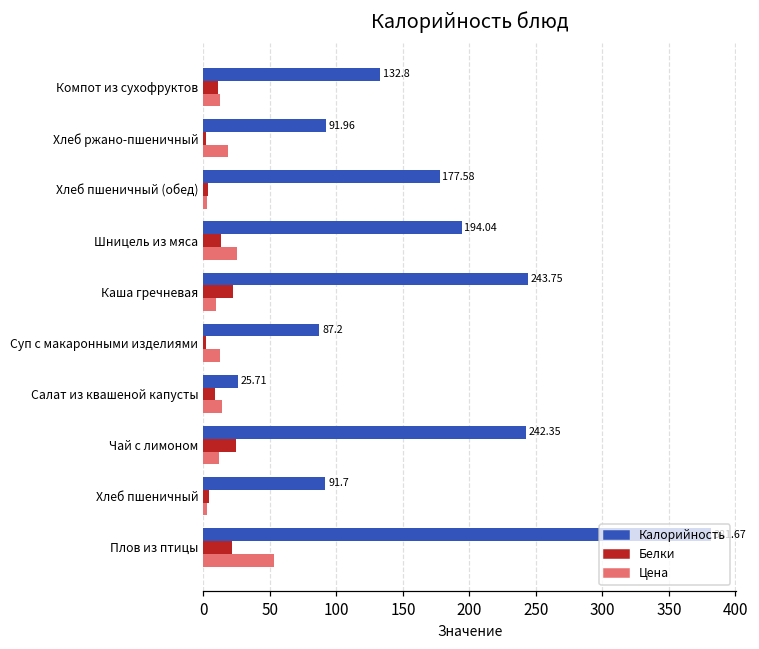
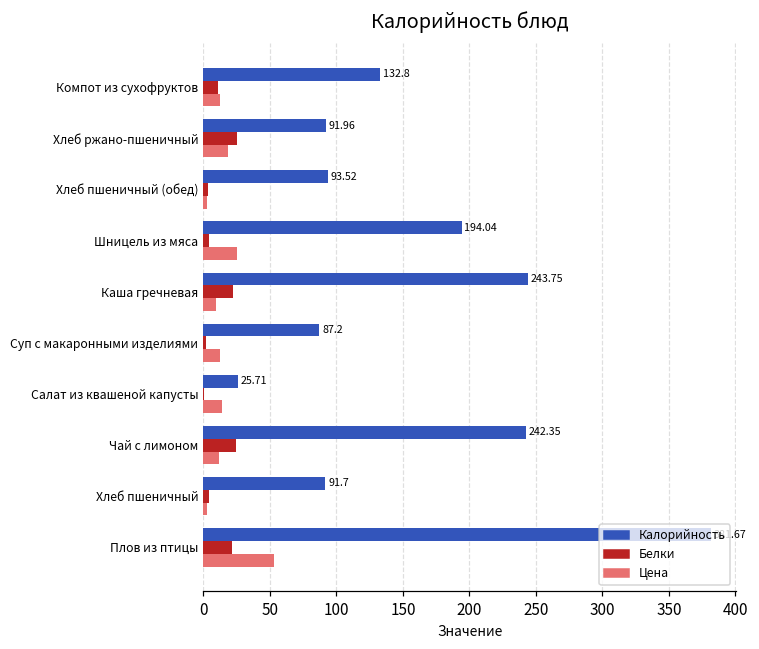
  {
    "Калорийность": {
      "Компот из сухофруктов": 132.8,
      "Хлеб ржано-пшеничный": 91.96,
-     "Хлеб пшеничный (обед)": 177.58,
+     "Хлеб пшеничный (обед)": 93.52,
      "Шницель из мяса": 194.04,
      "Каша гречневая": 243.75,
      "Суп с макаронными изделиями": 87.2,
      "Салат из квашеной капусты": 25.71,
      "Чай с лимоном": 242.35,
      "Хлеб пшеничный": 91.7
    },
    "Белки": {
      "Компот из сухофруктов": 11,
-     "Хлеб ржано-пшеничный": 2,
+     "Хлеб ржано-пшеничный": 25,
      "Хлеб пшеничный (обед)": 3,
-     "Шницель из мяса": 14,
+     "Шницель из мяса": 4,
      "Каша гречневая": 22,
-     "Салат из квашеной капусты": 9,
+     "Салат из квашеной капусты": 1,
      "Чай с лимоном": 25,
      "Хлеб пшеничный": 4,
      "Плов из птицы": 21
    },
    "Цена": {
      "Компот из сухофруктов": 13,
      "Хлеб ржано-пшеничный": 18,
      "Хлеб пшеничный (обед)": 3,
      "Шницель из мяса": 25,
      "Каша гречневая": 9,
      "Суп с макаронными изделиями": 13,
      "Салат из квашеной капусты": 14,
      "Чай с лимоном": 12,
      "Хлеб пшеничный": 3,
      "Плов из птицы": 53
    }
  }
